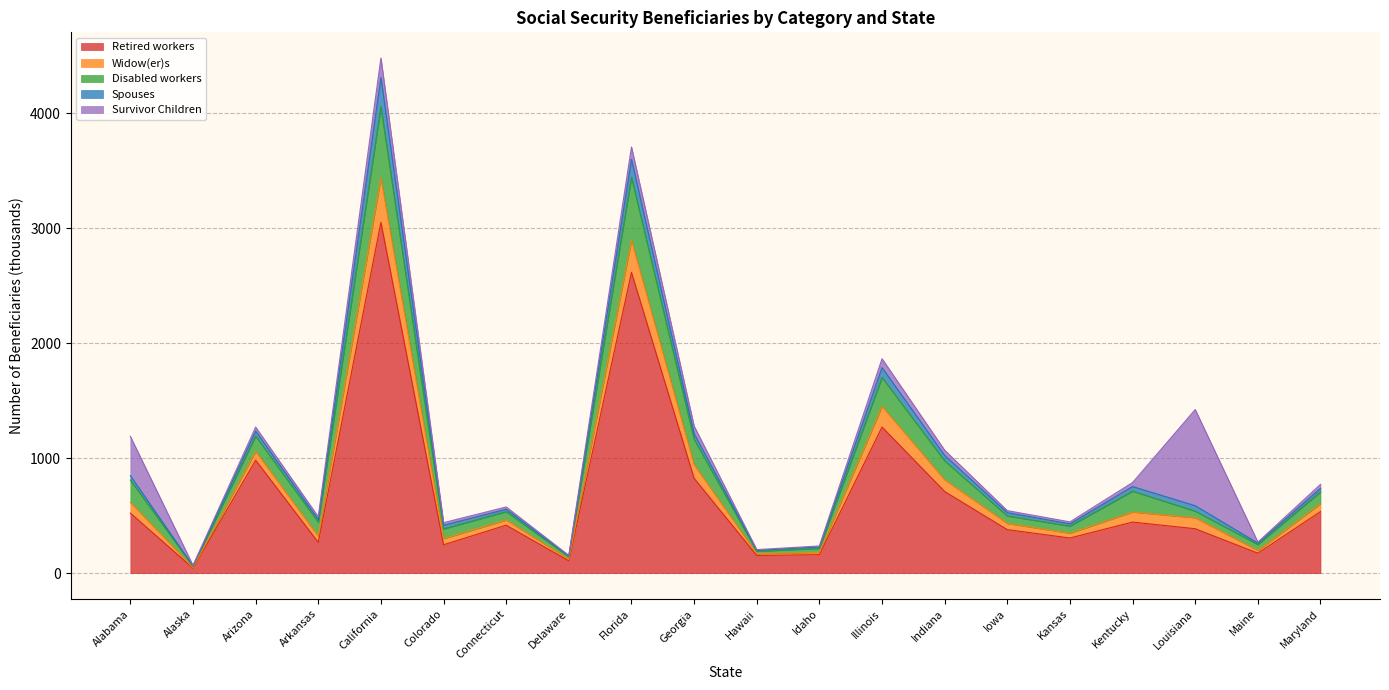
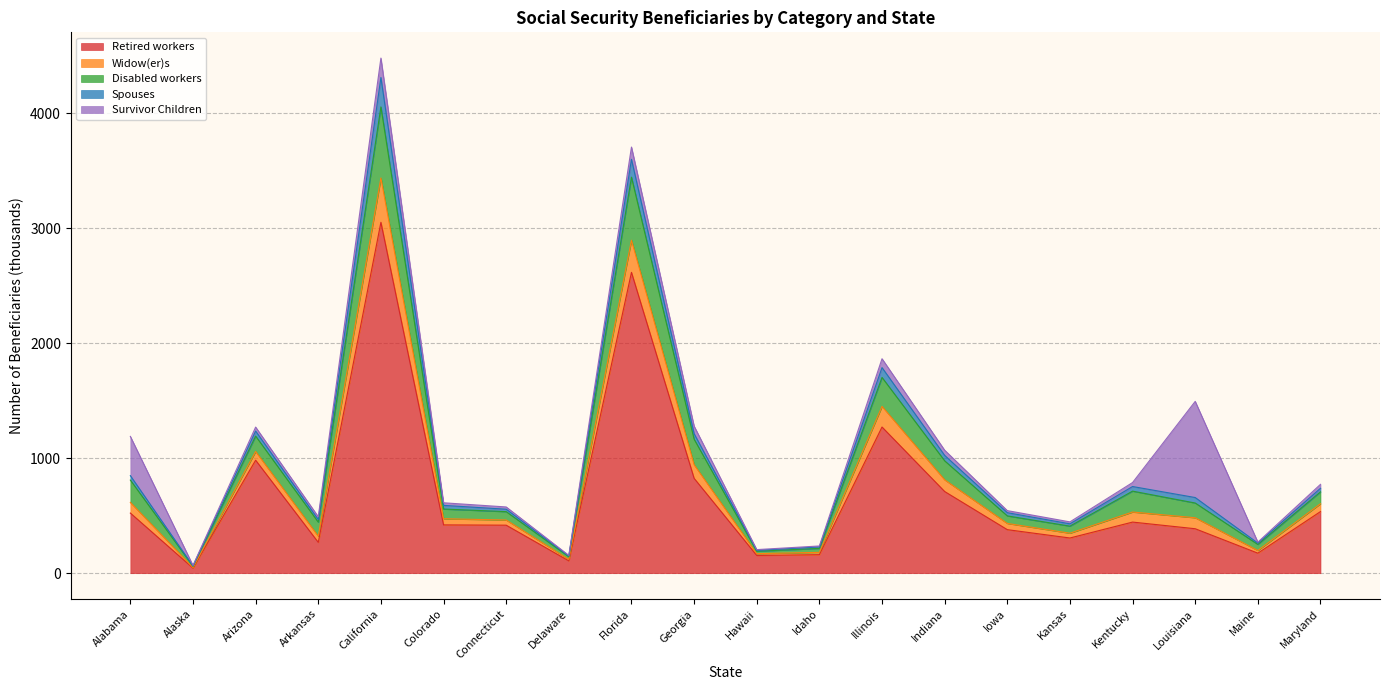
  {
    "Retired workers": {
      "Alabama": 520,
      "Arizona": 980,
      "Arkansas": 270,
      "California": 3050,
-     "Colorado": 250,
+     "Colorado": 420,
      "Connecticut": 420,
      "Florida": 2620,
      "Georgia": 820,
      "Illinois": 1270,
      "Indiana": 710,
      "Iowa": 380,
      "Kansas": 310,
      "Kentucky": 440,
      "Louisiana": 390,
      "Maine": 170,
      "Maryland": 540
    },
    "Widow(er)s": {
      "Alabama": 90,
      "Arizona": 80,
      "Arkansas": 50,
      "California": 390,
      "Colorado": 50,
      "Connecticut": 40,
      "Florida": 280,
      "Georgia": 120,
      "Illinois": 180,
      "Indiana": 100,
      "Iowa": 50,
      "Kansas": 40,
      "Kentucky": 90,
      "Louisiana": 100,
      "Maine": 20,
      "Maryland": 70
    },
    "Disabled workers": {
      "Alabama": 190,
      "Arizona": 130,
      "Arkansas": 120,
      "California": 620,
      "Colorado": 80,
      "Florida": 550,
      "Georgia": 220,
      "Illinois": 250,
      "Indiana": 170,
      "Iowa": 70,
      "Kentucky": 180,
-     "Louisiana": 60,
+     "Louisiana": 130,
      "Maryland": 100
    },
    "Spouses": {
      "Alabama": 40,
      "Arizona": 40,
      "Arkansas": 20,
      "California": 260,
      "Colorado": 30,
      "Florida": 160,
      "Georgia": 50,
      "Illinois": 90,
      "Indiana": 50,
      "Kentucky": 40,
      "Louisiana": 50,
      "Maryland": 30
    },
    "Survivor Children": {
      "Alabama": 340,
      "Arizona": 30,
      "Arkansas": 20,
      "California": 170,
      "Colorado": 20,
      "Florida": 110,
      "Georgia": 70,
      "Illinois": 80,
      "Indiana": 40,
      "Kentucky": 30,
      "Louisiana": 840,
      "Maryland": 30
    }
  }
